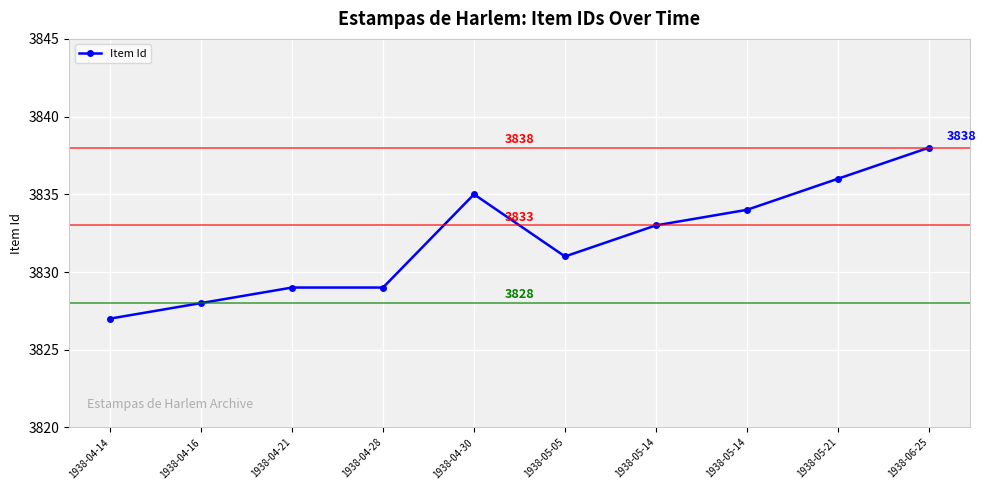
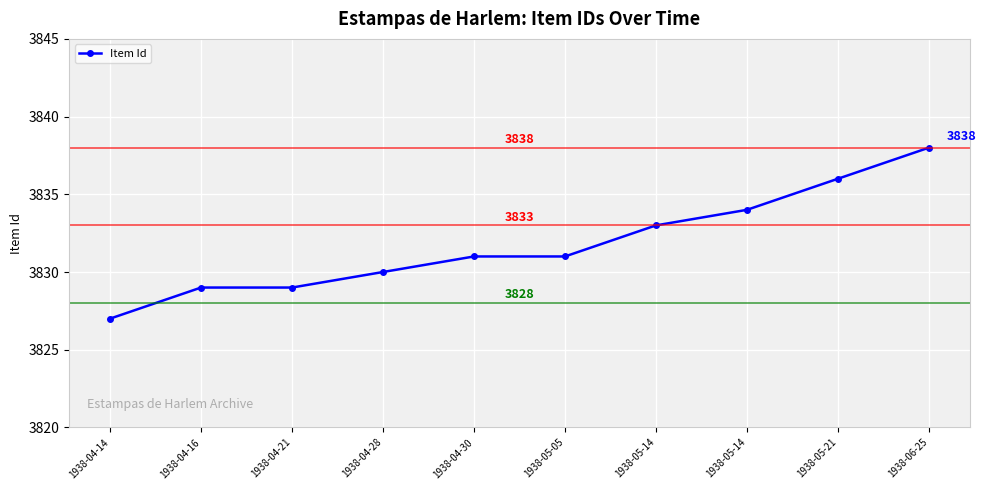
  {
    "1938-04-14": 3827,
-   "1938-04-16": 3828,
+   "1938-04-16": 3829,
    "1938-04-21": 3829,
-   "1938-04-28": 3829,
-   "1938-04-30": 3835,
+   "1938-04-28": 3830,
+   "1938-04-30": 3831,
    "1938-05-05": 3831,
    "1938-05-21": 3836
  }
